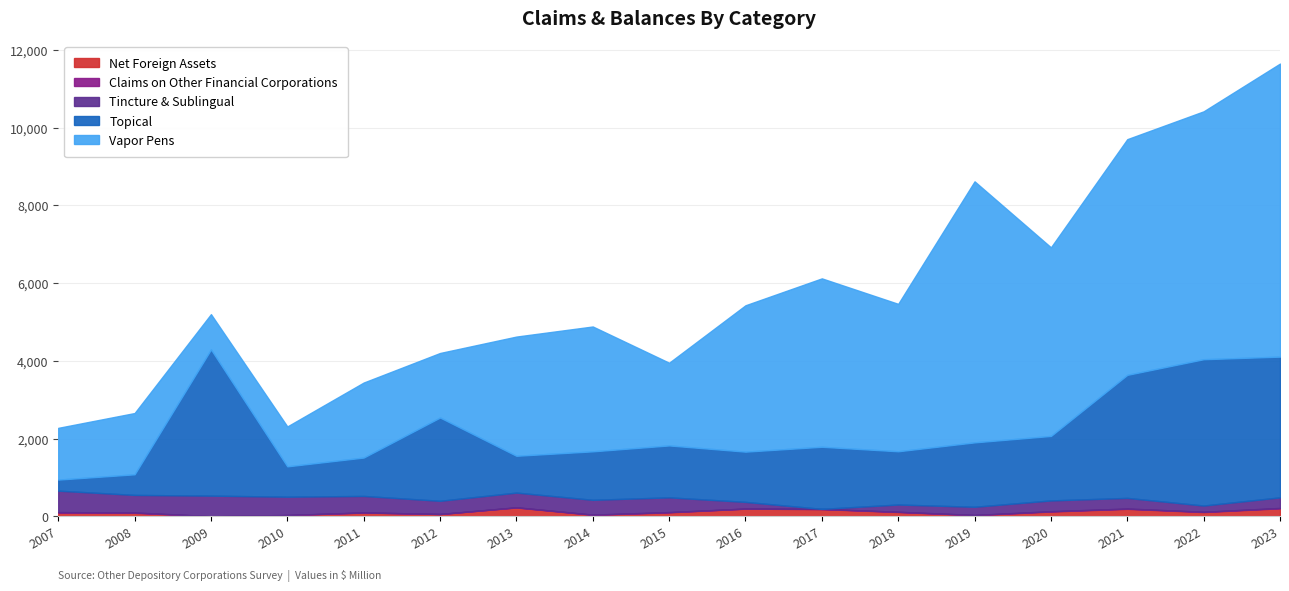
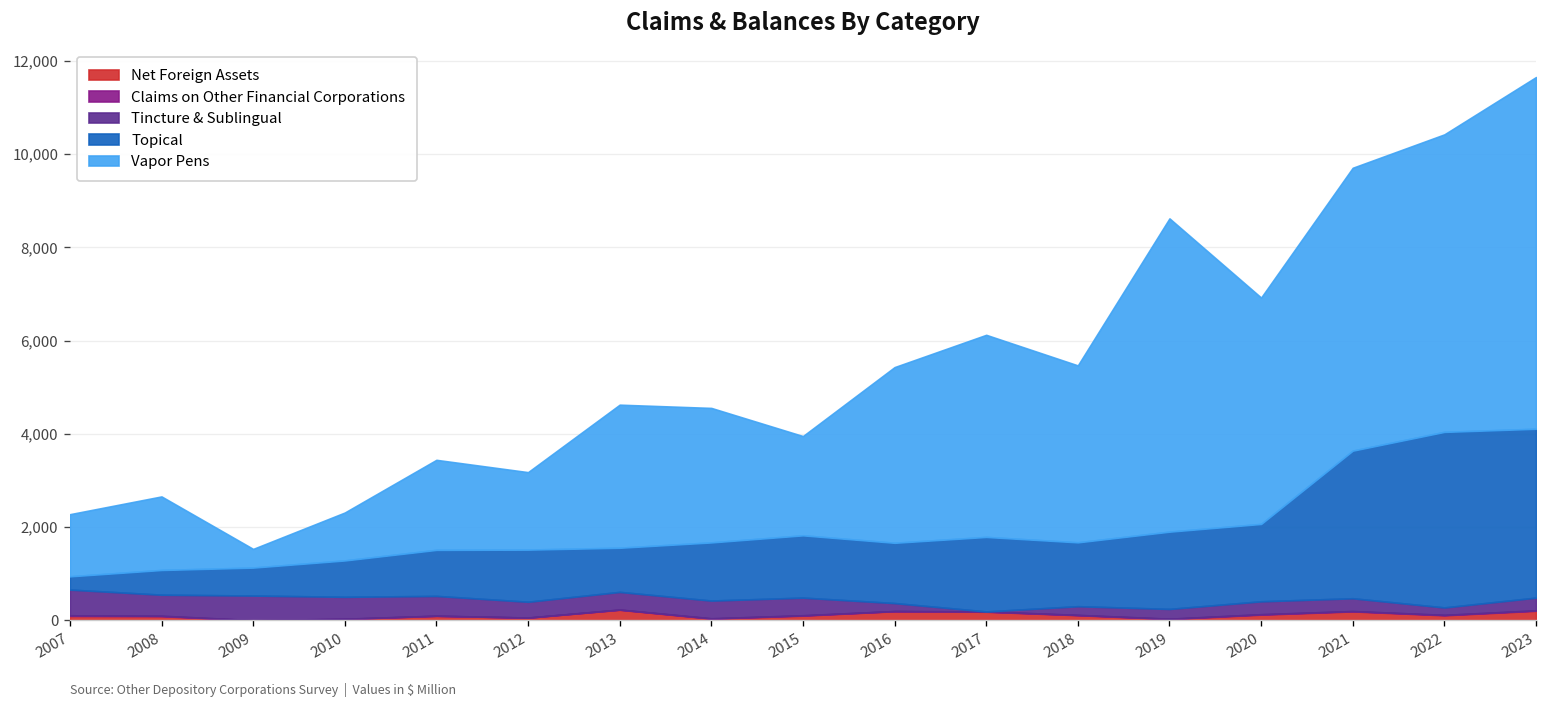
  {
    "Topical": {
      "2007": "300",
      "2008": "500",
-     "2009": "3,800",
+     "2009": "600",
      "2010": "800",
      "2011": "1,000",
-     "2012": "2,100",
+     "2012": "1,100",
      "2013": "900",
      "2014": "1,200",
      "2015": "1,300",
      "2016": "1,300",
      "2017": "1,600",
      "2018": "1,400",
      "2019": "1,700",
      "2020": "1,700",
      "2021": "3,200",
      "2022": "3,800",
      "2023": "3,600"
    },
    "Vapor Pens": {
      "2007": "1,300",
      "2008": "1,600",
-     "2009": "900",
+     "2009": "400",
      "2010": "1,000",
      "2011": "1,900",
      "2012": "1,700",
      "2013": "3,100",
-     "2014": "3,200",
+     "2014": "2,900",
      "2015": "2,100",
      "2016": "3,800",
      "2017": "4,300",
      "2018": "3,800",
      "2019": "6,700",
      "2020": "4,900",
      "2021": "6,100",
      "2022": "6,400",
      "2023": "7,500"
    }
  }
